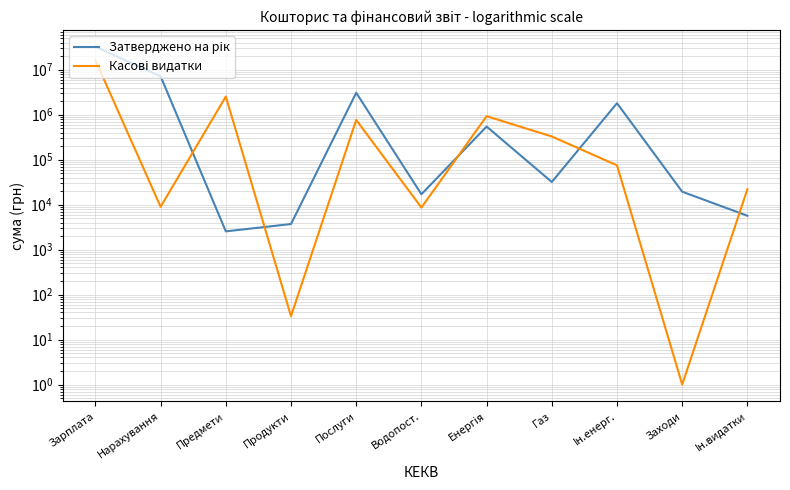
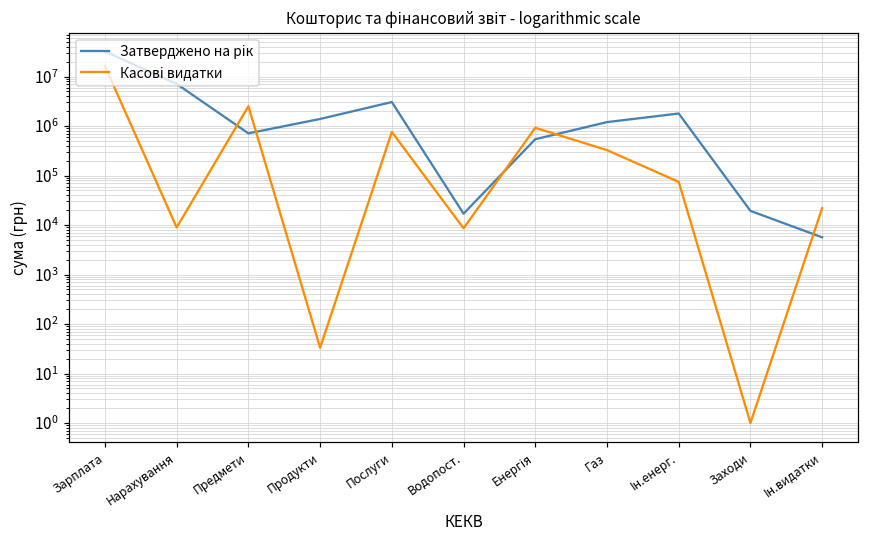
  {
    "Затверджено на рік": {
-     "Предмети": 3000,
-     "Продукти": 4000,
+     "Предмети": 700000,
+     "Продукти": 1400000,
      "Послуги": 3000000,
      "Водопост.": 17000,
      "Енергія": 500000,
-     "Газ": 30000,
+     "Газ": 1200000,
      "Ін.енерг.": 1800000,
      "Заходи": 19000,
      "Ін.видатки": 6000
    },
    "Касові видатки": {
      "Нарахування": 9000,
      "Предмети": 3000000,
      "Продукти": 30,
      "Послуги": 800000,
      "Водопост.": 9000,
      "Енергія": 900000,
      "Газ": 300000,
      "Ін.енерг.": 70000,
      "Заходи": 1,
      "Ін.видатки": 20000
    }
  }
